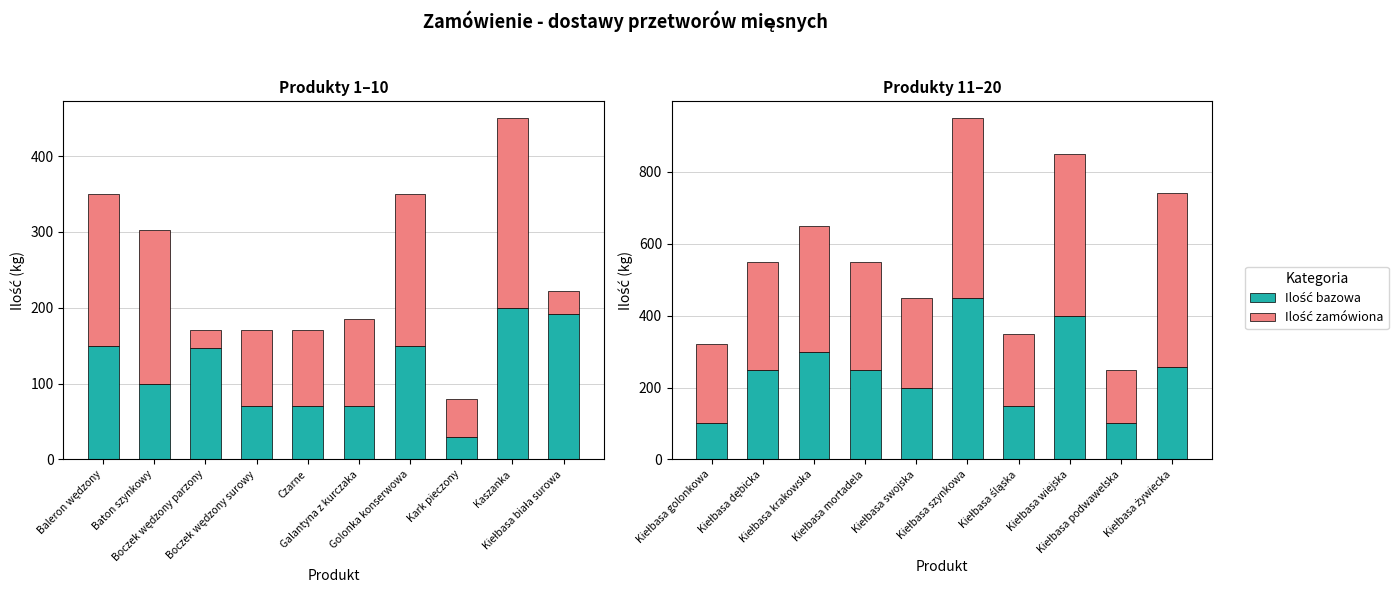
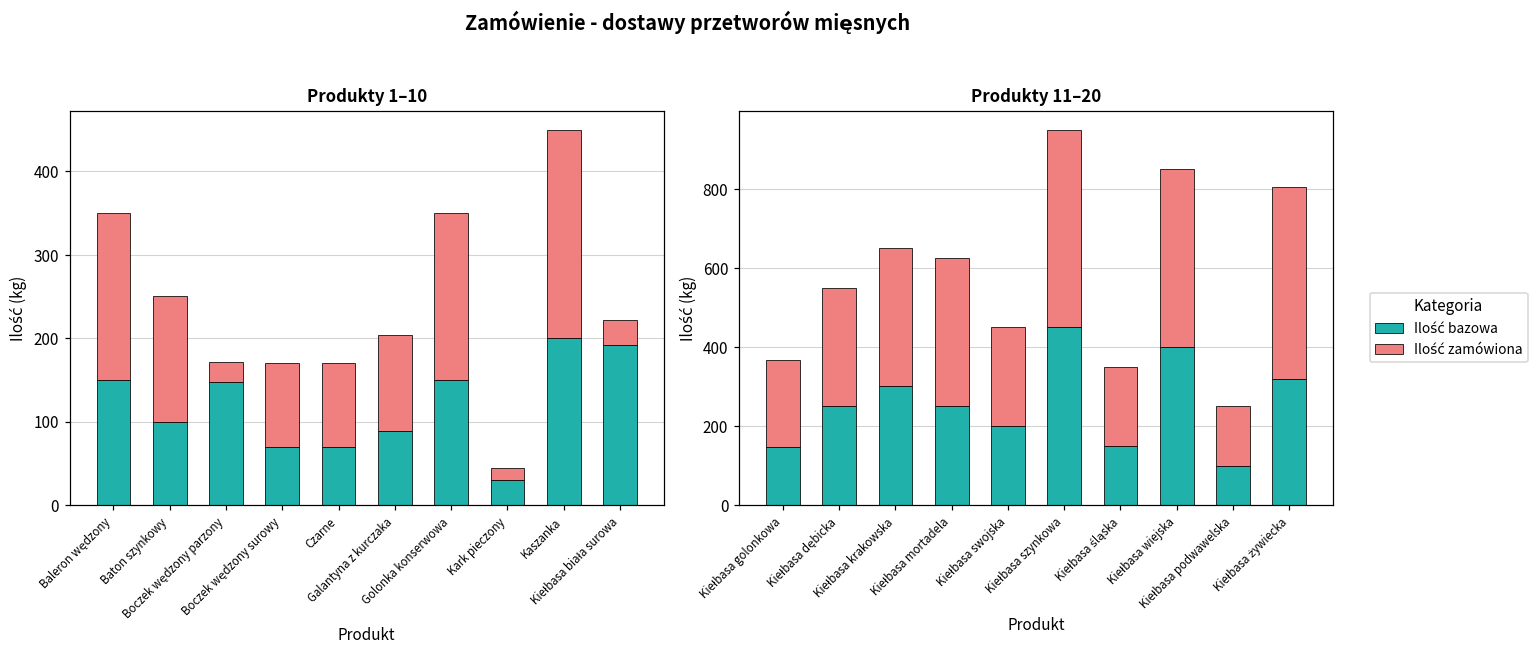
  {
    "Produkty 1–10": {
      "Ilość bazowa": {
        "Baleron wędzony": 150,
        "Baton szynkowy": 100,
        "Boczek wędzony parzony": 150,
        "Boczek wędzony surowy": 70,
        "Czarne": 70,
-       "Galantyna z kurczaka": 70,
+       "Galantyna z kurczaka": 90,
        "Golonka konserwowa": 150,
        "Kark pieczony": 30,
        "Kaszanka": 200,
        "Kiełbasa biała surowa": 190
      },
      "Ilość zamówiona": {
        "Baleron wędzony": 200,
-       "Baton szynkowy": 200,
+       "Baton szynkowy": 150,
        "Boczek wędzony parzony": 20,
        "Boczek wędzony surowy": 100,
        "Czarne": 100,
        "Galantyna z kurczaka": 120,
        "Golonka konserwowa": 200,
-       "Kark pieczony": 50,
+       "Kark pieczony": 10,
        "Kaszanka": 250,
        "Kiełbasa biała surowa": 30
      }
    },
    "Produkty 11–20": {
      "Ilość bazowa": {
-       "Kiełbasa golonkowa": 100,
+       "Kiełbasa golonkowa": 150,
        "Kiełbasa dębicka": 250,
        "Kiełbasa krakowska": 300,
        "Kiełbasa mortadela": 250,
        "Kiełbasa swojska": 200,
        "Kiełbasa szynkowa": 450,
        "Kiełbasa śląska": 150,
        "Kiełbasa wiejska": 400,
        "Kiełbasa podwawelska": 100,
-       "Kiełbasa żywiecka": 260
+       "Kiełbasa żywiecka": 320
      },
      "Ilość zamówiona": {
        "Kiełbasa golonkowa": 220,
        "Kiełbasa dębicka": 300,
        "Kiełbasa krakowska": 350,
-       "Kiełbasa mortadela": 300,
+       "Kiełbasa mortadela": 380,
        "Kiełbasa swojska": 250,
        "Kiełbasa szynkowa": 500,
        "Kiełbasa śląska": 200,
        "Kiełbasa wiejska": 450,
        "Kiełbasa podwawelska": 150,
        "Kiełbasa żywiecka": 490
      }
    }
  }
